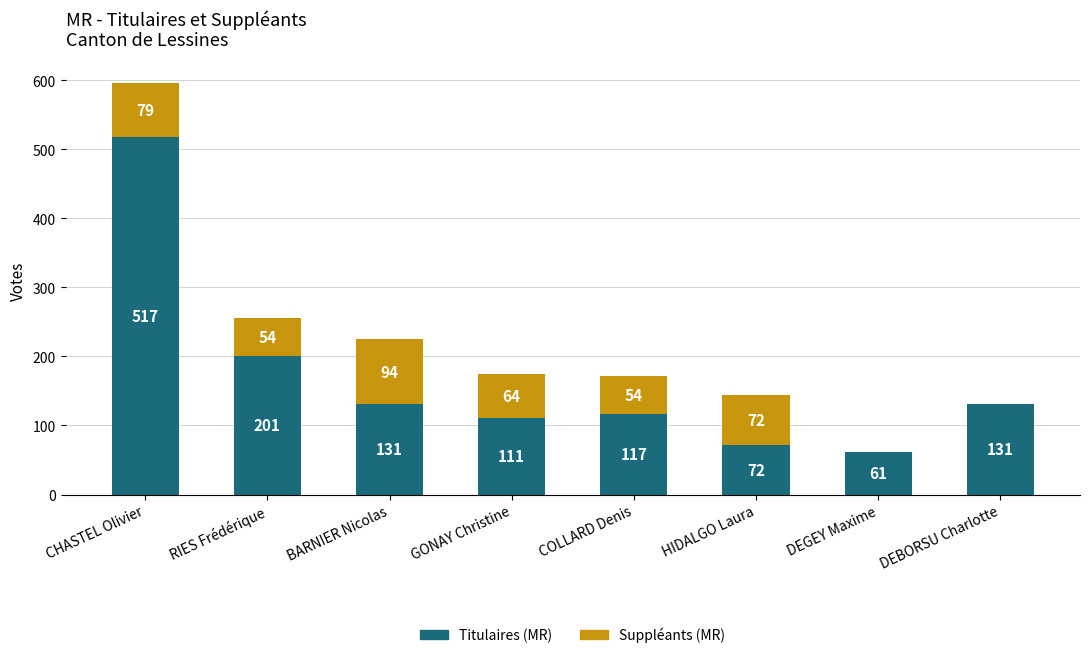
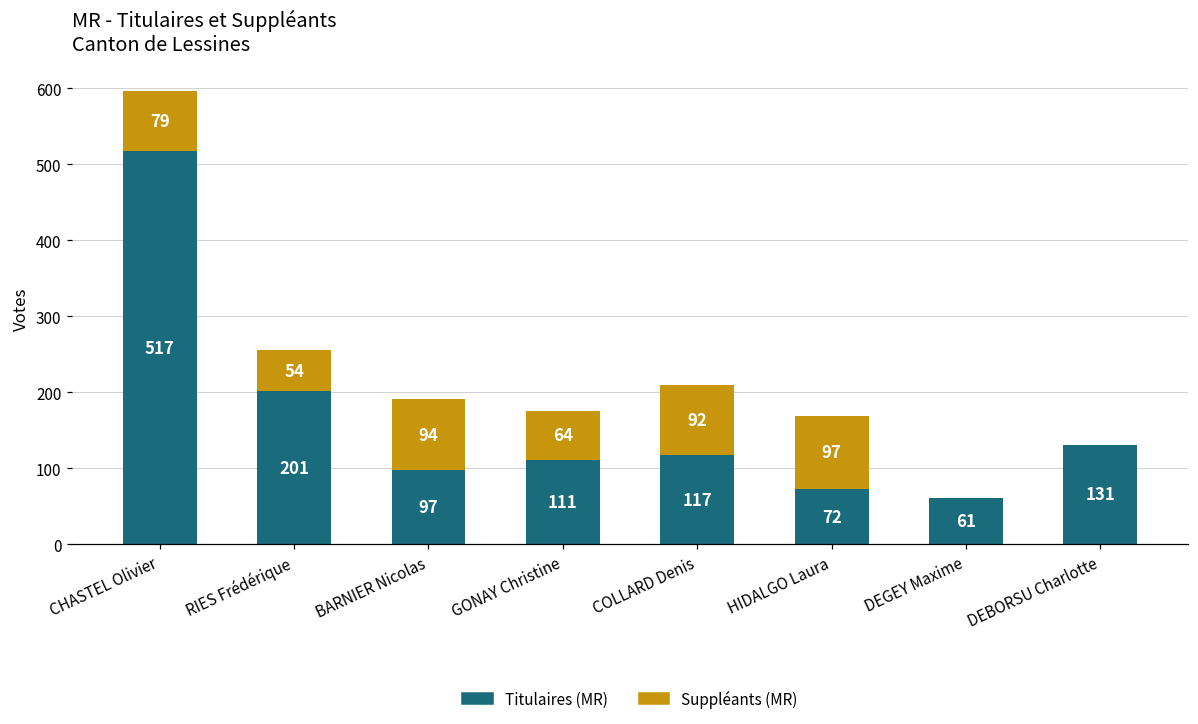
  {
    "Titulaires (MR)": {
      "CHASTEL Olivier": 517,
      "RIES Frédérique": 201,
-     "BARNIER Nicolas": 131,
+     "BARNIER Nicolas": 97,
      "GONAY Christine": 111,
      "COLLARD Denis": 117,
      "HIDALGO Laura": 72,
      "DEGEY Maxime": 61,
      "DEBORSU Charlotte": 131
    },
    "Suppléants (MR)": {
      "CHASTEL Olivier": 79,
      "RIES Frédérique": 54,
      "BARNIER Nicolas": 94,
      "GONAY Christine": 64,
-     "COLLARD Denis": 54,
-     "HIDALGO Laura": 72
+     "COLLARD Denis": 92,
+     "HIDALGO Laura": 97
    }
  }
